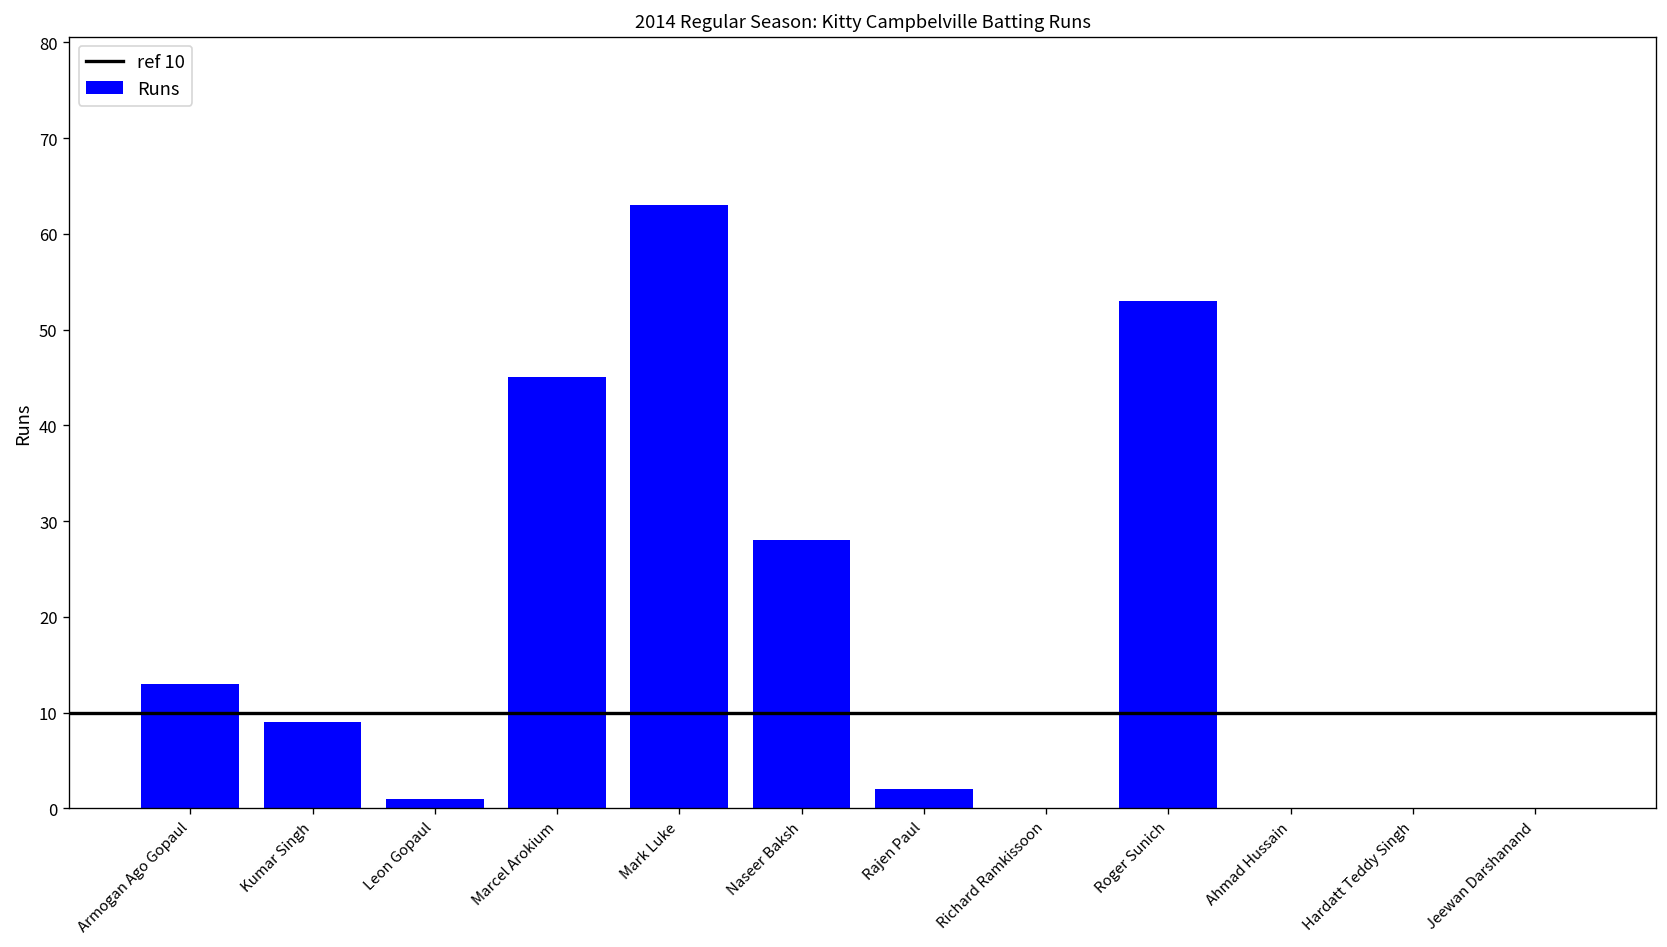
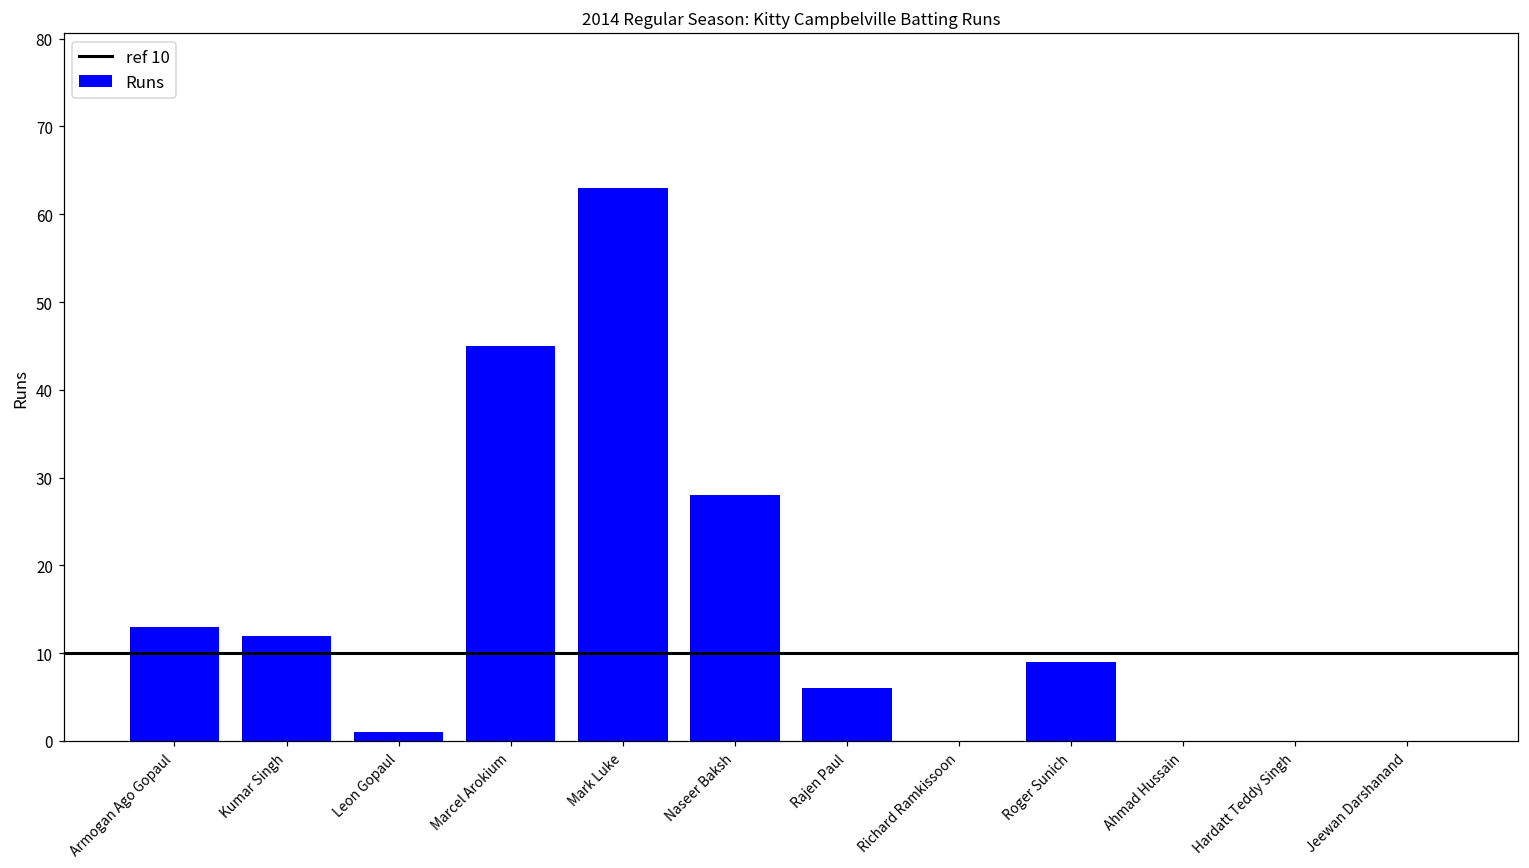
  {
    "Armogan Ago Gopaul": 13,
-   "Kumar Singh": 9,
+   "Kumar Singh": 12,
    "Leon Gopaul": 1,
    "Marcel Arokium": 45,
    "Mark Luke": 63,
    "Naseer Baksh": 28,
-   "Rajen Paul": 2,
+   "Rajen Paul": 6,
    "Richard Ramkissoon": 0,
-   "Roger Sunich": 53,
+   "Roger Sunich": 9,
    "Ahmad Hussain": 0,
    "Hardatt Teddy Singh": 0,
    "Jeewan Darshanand": 0
  }
